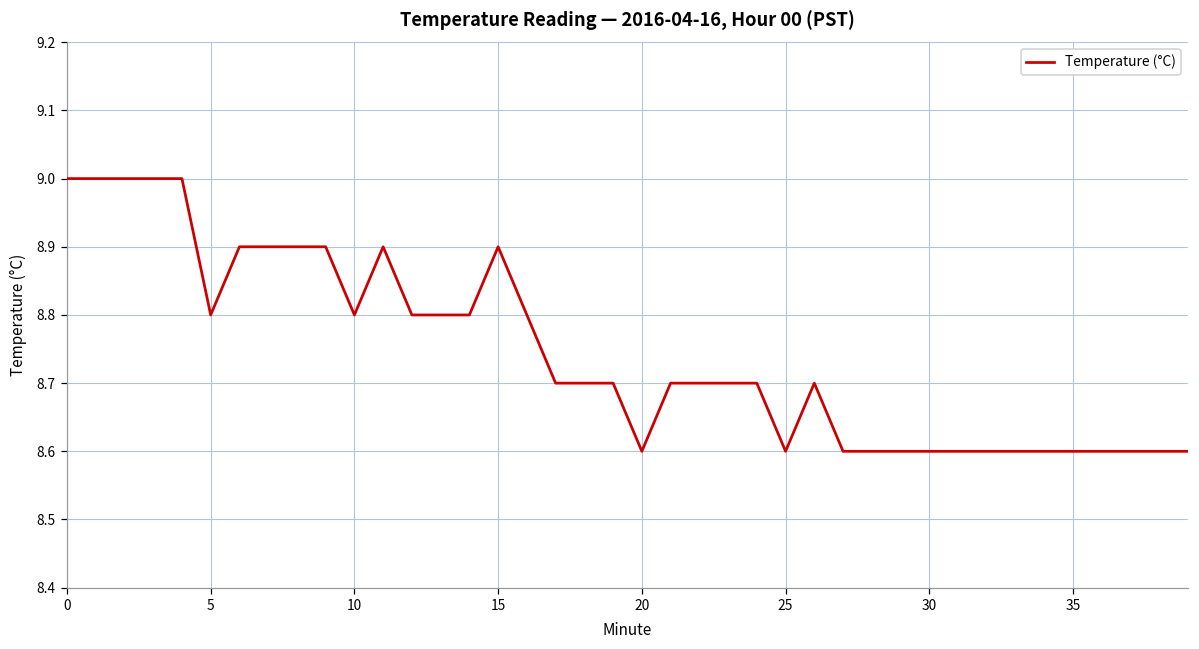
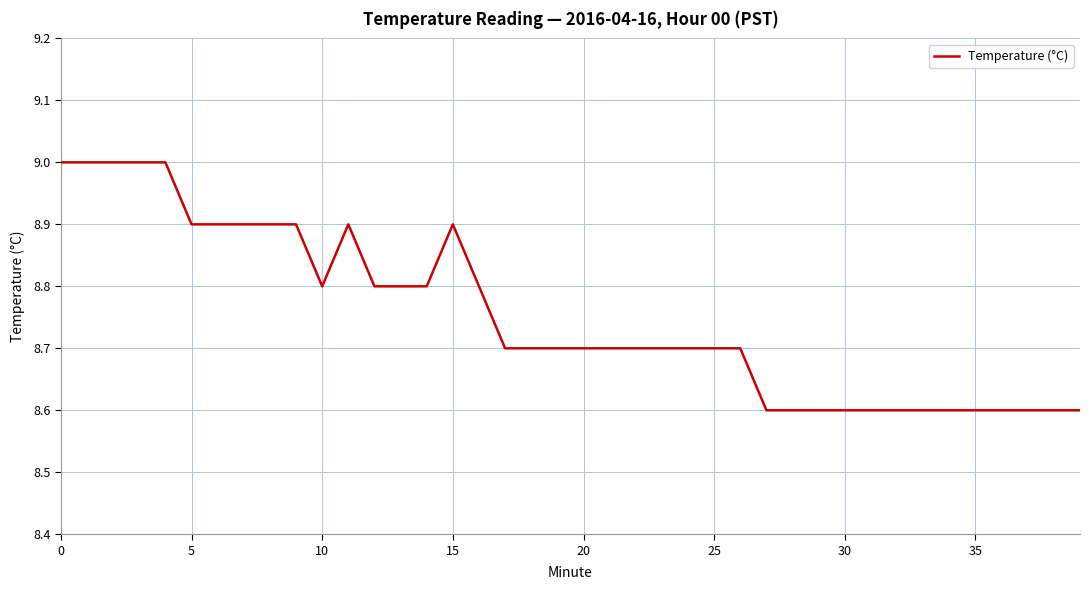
  {
    "0": 9.0,
-   "5": 8.8,
+   "5": 8.9,
    "10": 8.8,
    "15": 8.9,
-   "20": 8.6,
-   "25": 8.6,
+   "20": 8.7,
+   "25": 8.7,
    "30": 8.6,
    "35": 8.6
  }
